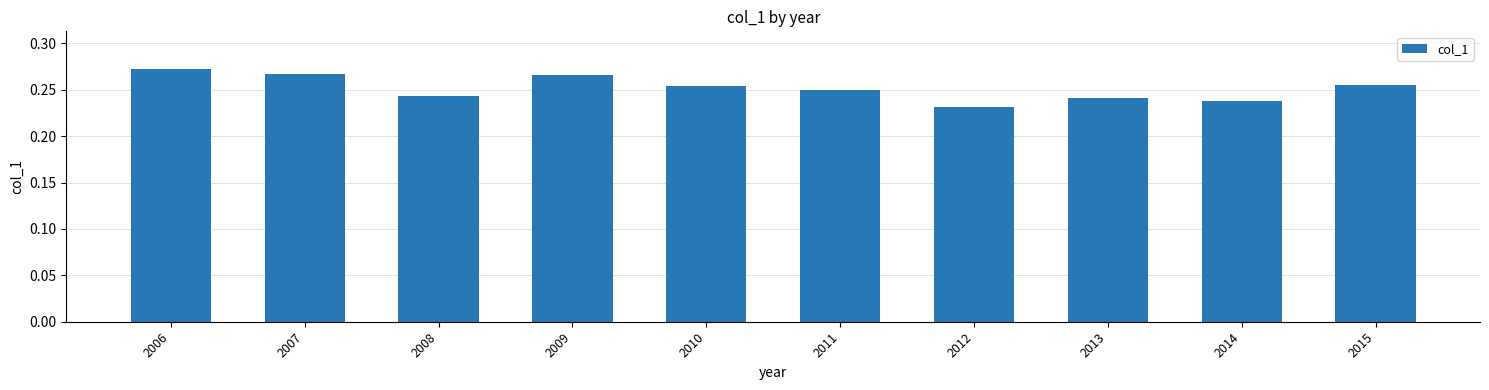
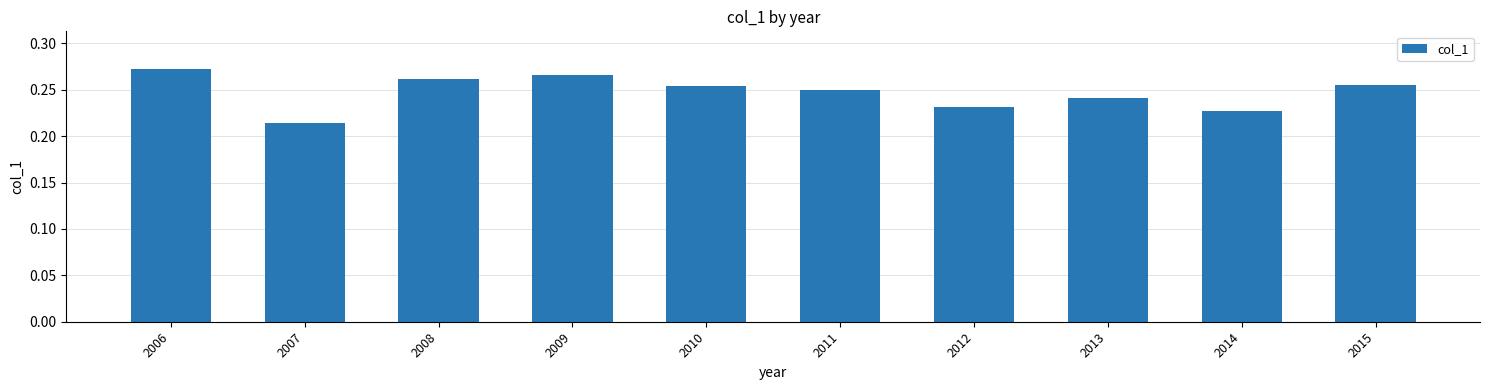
  {
    "2006": 0.27,
-   "2007": 0.27,
-   "2008": 0.24,
+   "2007": 0.21,
+   "2008": 0.26,
    "2009": 0.27,
    "2010": 0.25,
    "2011": 0.25,
    "2012": 0.23,
    "2013": 0.24,
-   "2014": 0.24,
+   "2014": 0.23,
    "2015": 0.26
  }
